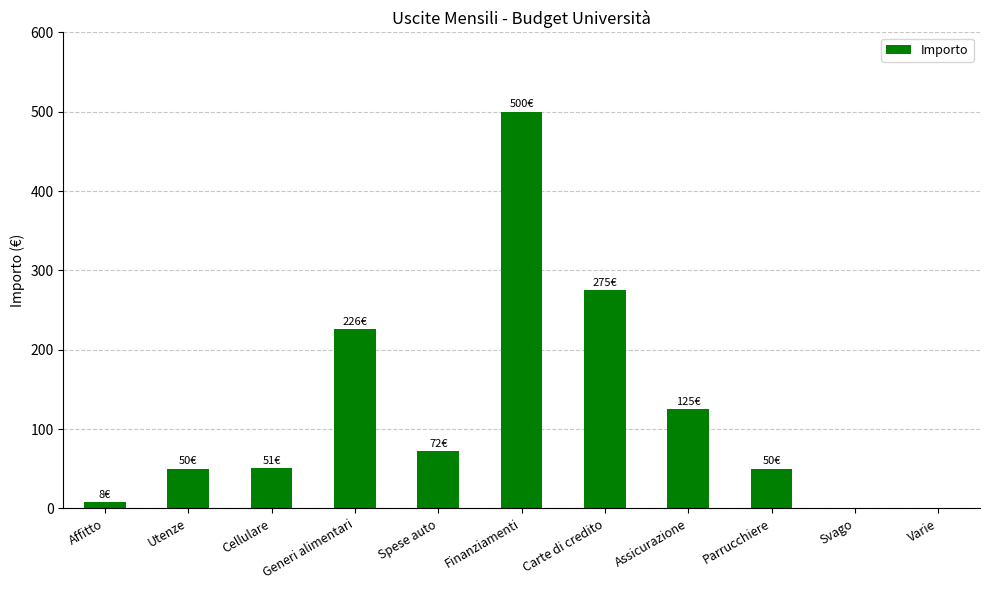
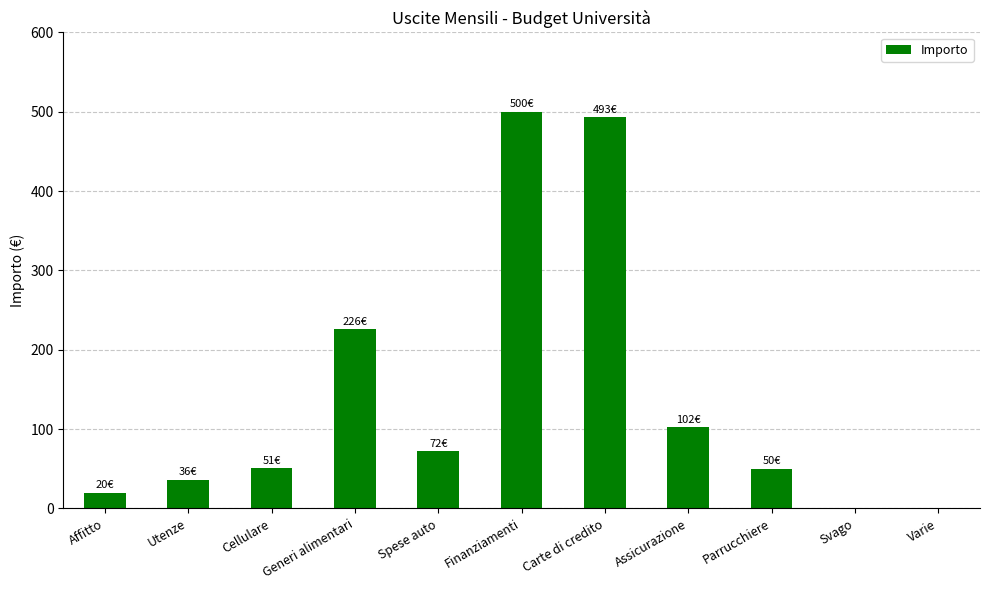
  {
-   "Affitto": "8€",
-   "Utenze": "50€",
+   "Affitto": "20€",
+   "Utenze": "36€",
    "Cellulare": "51€",
    "Generi alimentari": "226€",
    "Spese auto": "72€",
    "Finanziamenti": "500€",
-   "Carte di credito": "275€",
-   "Assicurazione": "125€",
+   "Carte di credito": "493€",
+   "Assicurazione": "102€",
    "Parrucchiere": "50€"
  }
